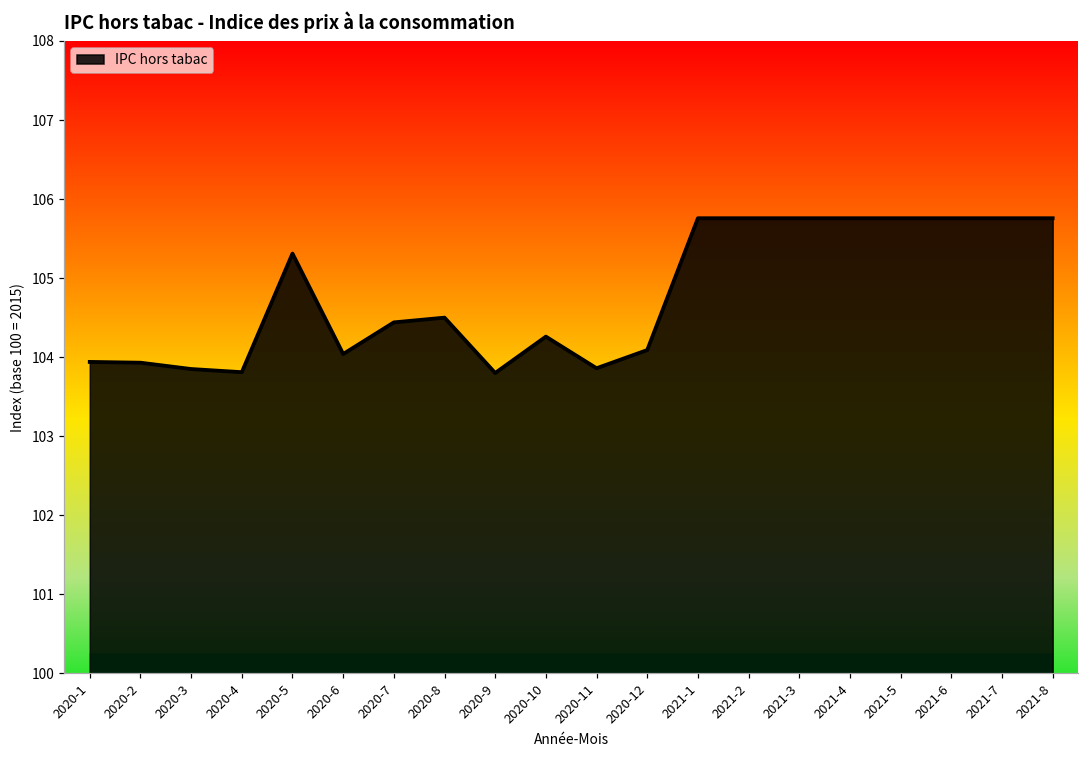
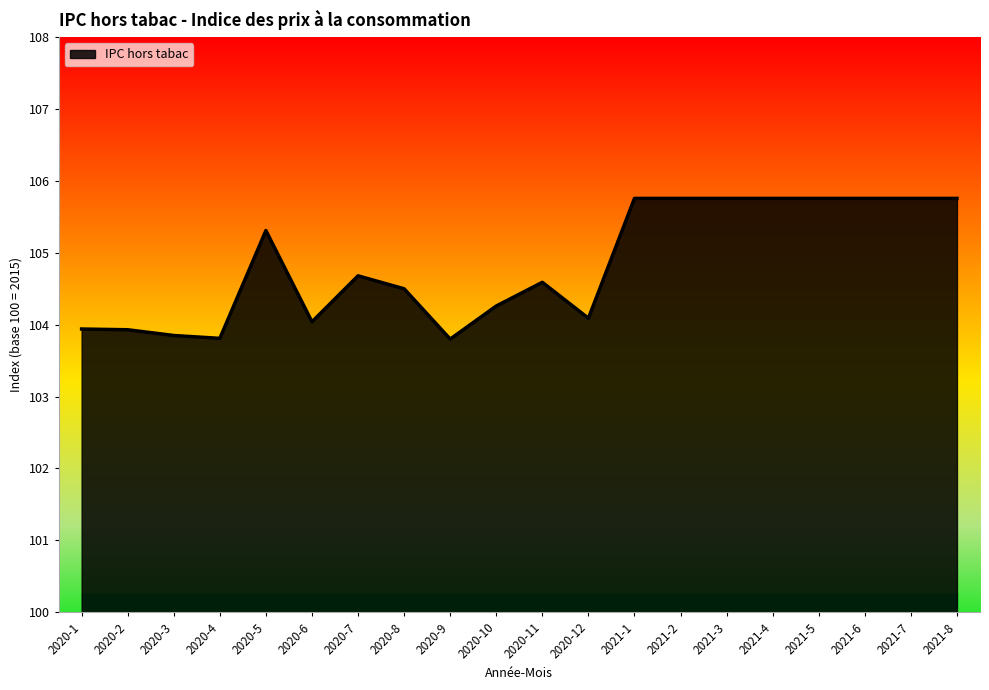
  {
    "IPC hors tabac": {
      "2020-1": 103.9,
      "2020-2": 103.9,
      "2020-3": 103.9,
      "2020-4": 103.8,
      "2020-5": 105.3,
      "2020-6": 104.0,
-     "2020-7": 104.4,
+     "2020-7": 104.7,
      "2020-8": 104.5,
      "2020-9": 103.8,
      "2020-10": 104.3,
-     "2020-11": 103.9,
+     "2020-11": 104.6,
      "2020-12": 104.1,
      "2021-1": 105.8,
      "2021-2": 105.8,
      "2021-3": 105.8,
      "2021-4": 105.8,
      "2021-5": 105.8,
      "2021-6": 105.8,
      "2021-7": 105.8,
      "2021-8": 105.8
    }
  }
